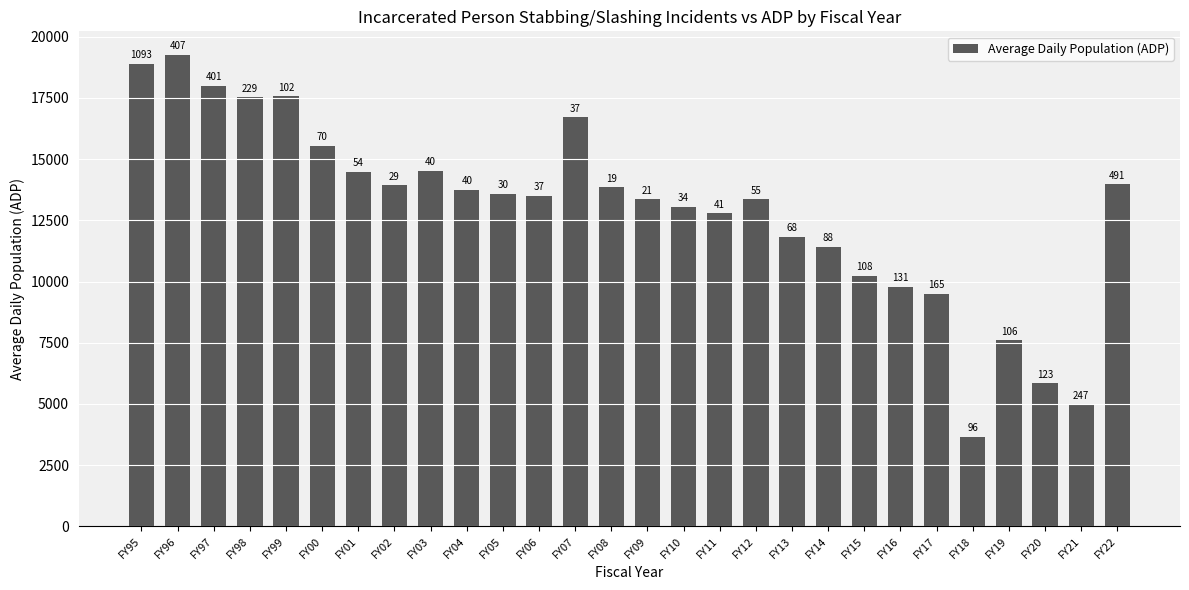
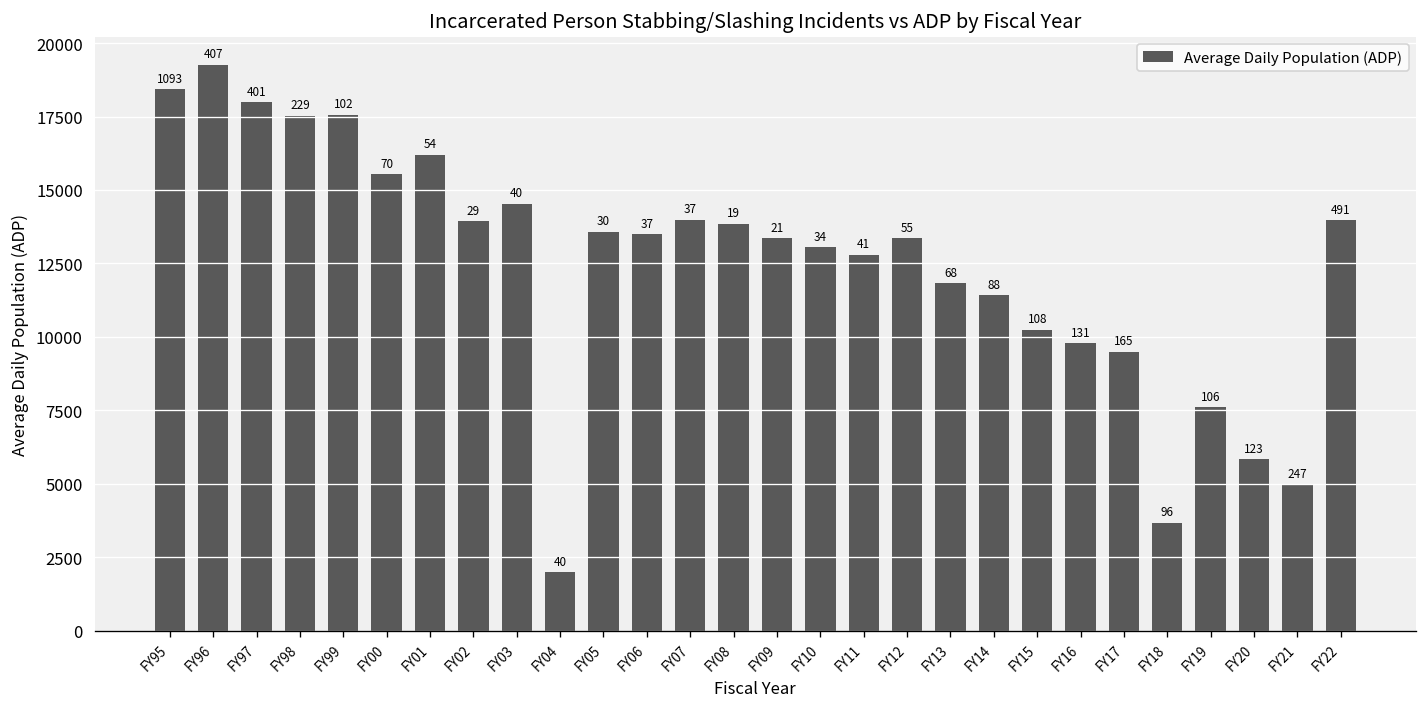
  {
-   "FY95": 18900,
-   "FY01": 14500,
-   "FY04": 13800,
-   "FY07": 16700
+   "FY95": 18400,
+   "FY01": 16200,
+   "FY04": 2000,
+   "FY07": 14000
  }
